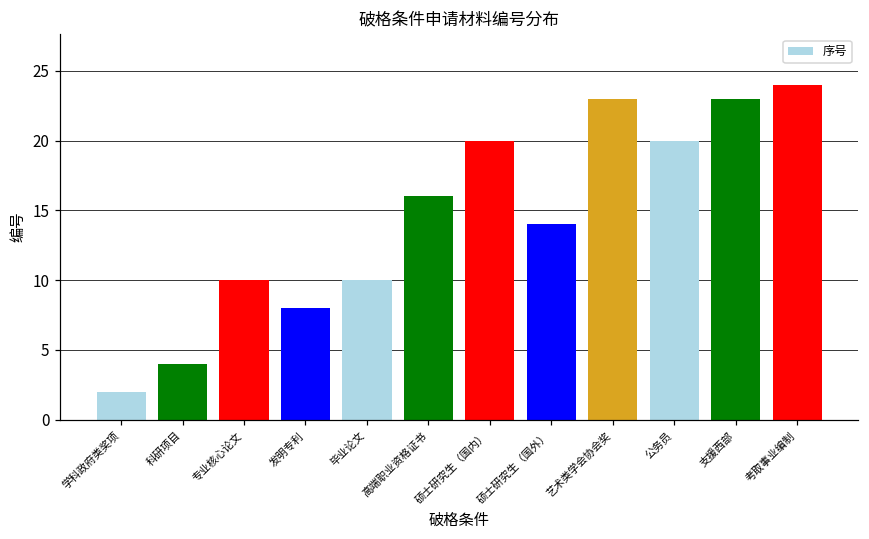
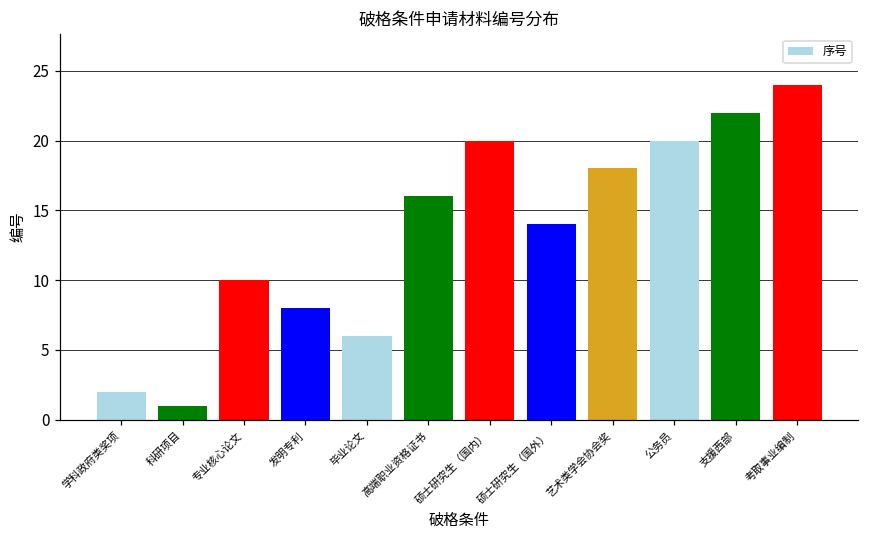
  {
    "学科政府类奖项": 2,
-   "科研项目": 4,
+   "科研项目": 1,
    "专业核心论文": 10,
    "发明专利": 8,
-   "毕业论文": 10,
+   "毕业论文": 6,
    "高端职业资格证书": 16,
    "硕士研究生（国内）": 20,
    "硕士研究生（国外）": 14,
-   "艺术类学会协会奖": 23,
+   "艺术类学会协会奖": 18,
    "公务员": 20,
-   "支援西部": 23,
+   "支援西部": 22,
    "考取事业编制": 24
  }
